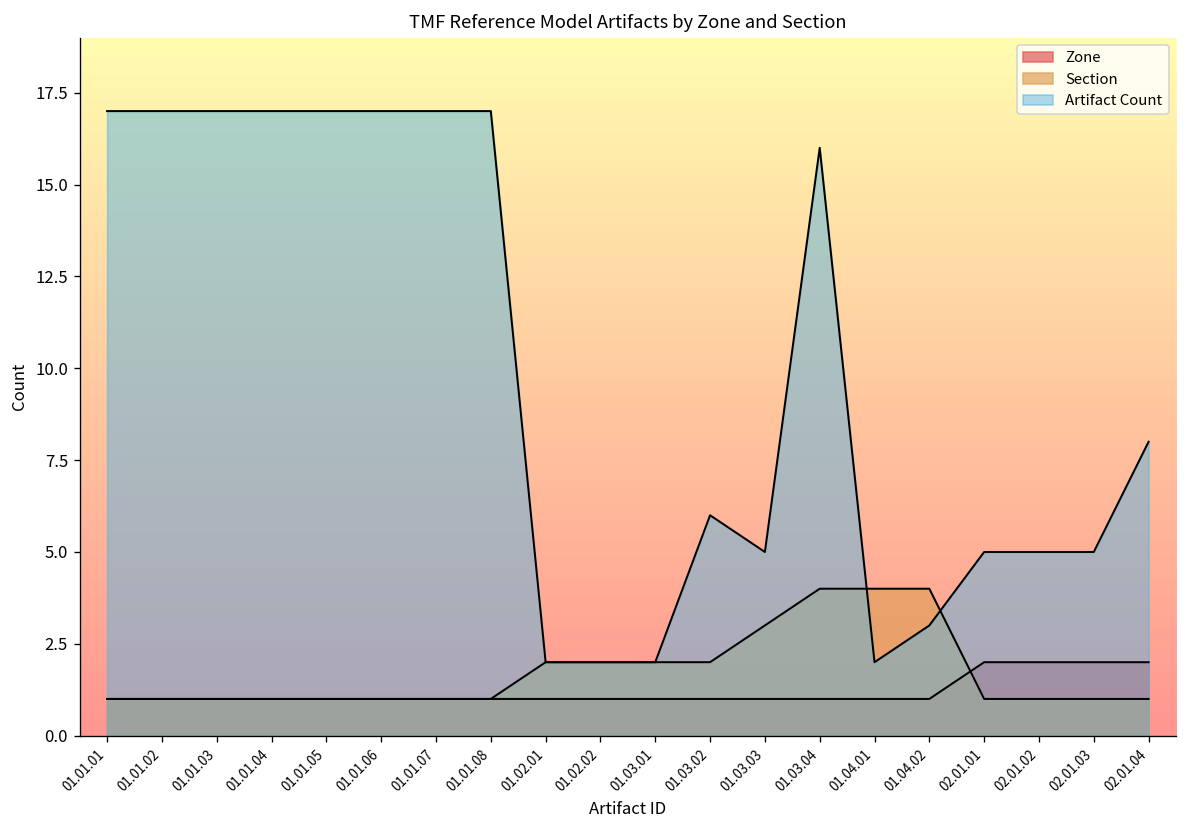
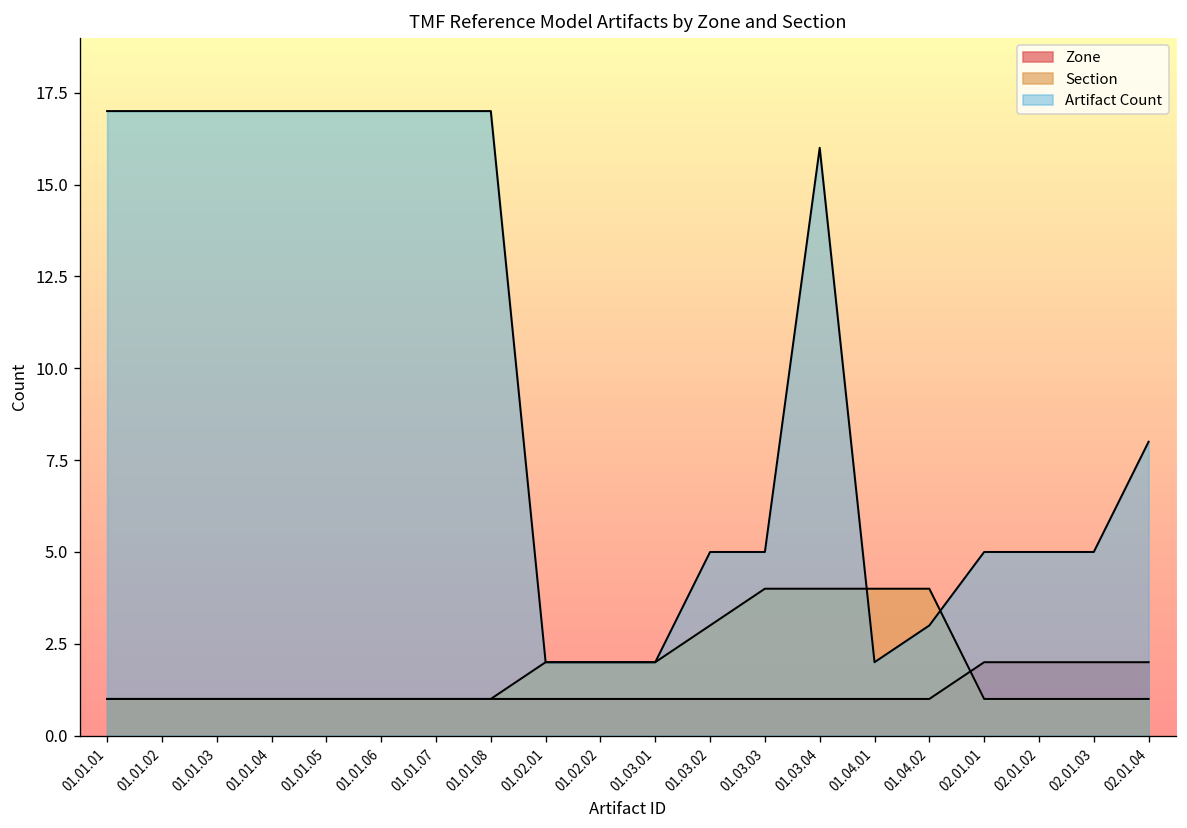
  {
    "Zone": {
      "01.02.01": 1,
      "01.02.02": 1,
      "01.03.01": 1,
      "01.03.02": 1,
      "01.03.03": 1,
      "01.03.04": 1,
      "01.04.01": 1,
      "01.04.02": 1,
      "02.01.01": 2,
      "02.01.02": 2,
      "02.01.03": 2,
      "02.01.04": 2
    },
    "Section": {
-     "01.03.02": 2,
-     "01.03.03": 3,
+     "01.03.02": 3,
+     "01.03.03": 4,
      "01.03.04": 4,
      "01.04.01": 4,
      "01.04.02": 4,
      "02.01.01": 1,
      "02.01.02": 1,
      "02.01.03": 1,
      "02.01.04": 1
    },
    "Artifact Count": {
      "01.01.01": 17,
      "01.01.02": 17,
      "01.01.03": 17,
      "01.01.04": 17,
      "01.01.05": 17,
      "01.01.06": 17,
      "01.01.07": 17,
      "01.01.08": 17,
-     "01.03.02": 6,
+     "01.03.02": 5,
      "01.03.03": 5,
      "01.03.04": 16,
      "01.04.01": 2,
      "01.04.02": 3,
      "02.01.01": 5,
      "02.01.02": 5,
      "02.01.03": 5,
      "02.01.04": 8
    }
  }
